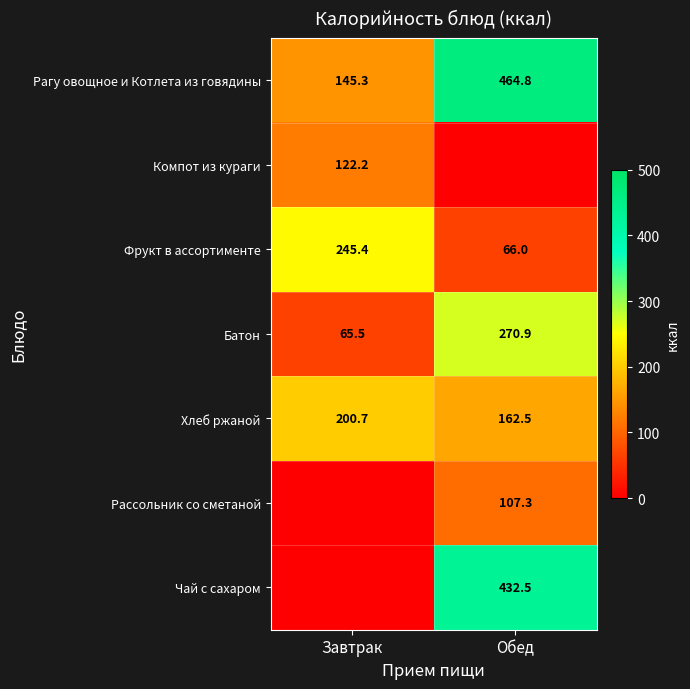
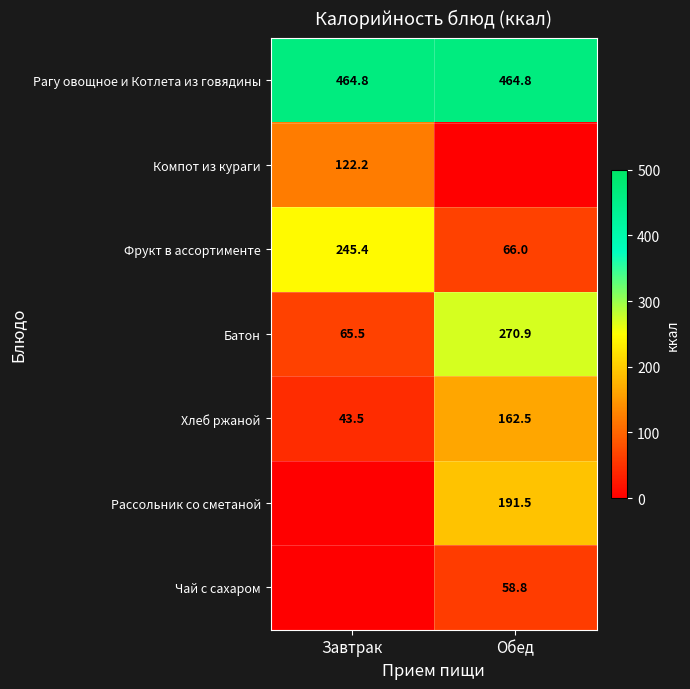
  {
    "Рагу овощное и Котлета из говядины": {
-     "Завтрак": 145.3,
+     "Завтрак": 464.8,
      "Обед": 464.8
    },
    "Компот из кураги": {
      "Завтрак": 122.2
    },
    "Фрукт в ассортименте": {
      "Завтрак": 245.4,
      "Обед": 66.0
    },
    "Батон": {
      "Завтрак": 65.5,
      "Обед": 270.9
    },
    "Хлеб ржаной": {
-     "Завтрак": 200.7,
+     "Завтрак": 43.5,
      "Обед": 162.5
    },
    "Рассольник со сметаной": {
-     "Обед": 107.3
+     "Обед": 191.5
    },
    "Чай с сахаром": {
-     "Обед": 432.5
+     "Обед": 58.8
    }
  }
